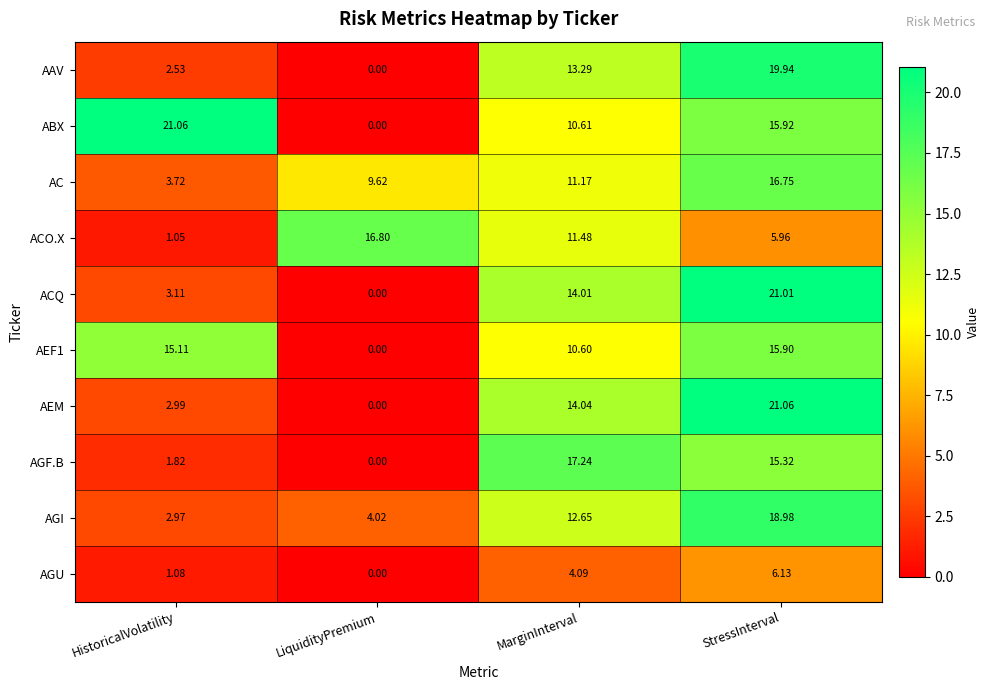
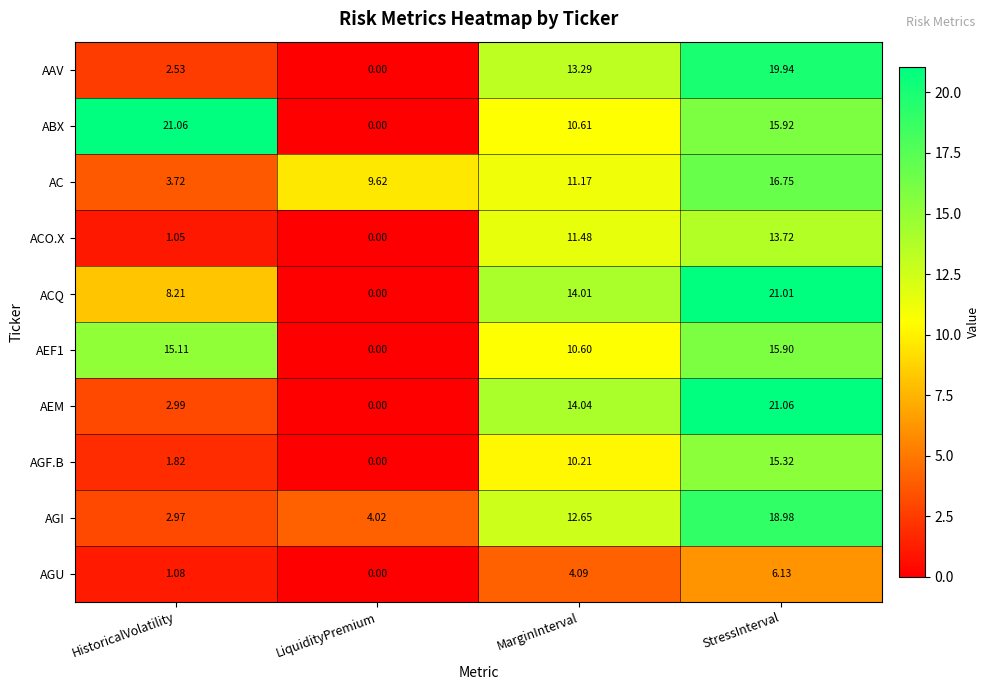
  {
    "AAV": {
      "HistoricalVolatility": 2.53,
      "LiquidityPremium": 0.00,
      "MarginInterval": 13.29,
      "StressInterval": 19.94
    },
    "ABX": {
      "HistoricalVolatility": 21.06,
      "LiquidityPremium": 0.00,
      "MarginInterval": 10.61,
      "StressInterval": 15.92
    },
    "AC": {
      "HistoricalVolatility": 3.72,
      "LiquidityPremium": 9.62,
      "MarginInterval": 11.17,
      "StressInterval": 16.75
    },
    "ACO.X": {
      "HistoricalVolatility": 1.05,
-     "LiquidityPremium": 16.80,
+     "LiquidityPremium": 0.00,
      "MarginInterval": 11.48,
-     "StressInterval": 5.96
+     "StressInterval": 13.72
    },
    "ACQ": {
-     "HistoricalVolatility": 3.11,
+     "HistoricalVolatility": 8.21,
      "LiquidityPremium": 0.00,
      "MarginInterval": 14.01,
      "StressInterval": 21.01
    },
    "AEF1": {
      "HistoricalVolatility": 15.11,
      "LiquidityPremium": 0.00,
      "MarginInterval": 10.60,
      "StressInterval": 15.90
    },
    "AEM": {
      "HistoricalVolatility": 2.99,
      "LiquidityPremium": 0.00,
      "MarginInterval": 14.04,
      "StressInterval": 21.06
    },
    "AGF.B": {
      "HistoricalVolatility": 1.82,
      "LiquidityPremium": 0.00,
-     "MarginInterval": 17.24,
+     "MarginInterval": 10.21,
      "StressInterval": 15.32
    },
    "AGI": {
      "HistoricalVolatility": 2.97,
      "LiquidityPremium": 4.02,
      "MarginInterval": 12.65,
      "StressInterval": 18.98
    },
    "AGU": {
      "HistoricalVolatility": 1.08,
      "LiquidityPremium": 0.00,
      "MarginInterval": 4.09,
      "StressInterval": 6.13
    }
  }
